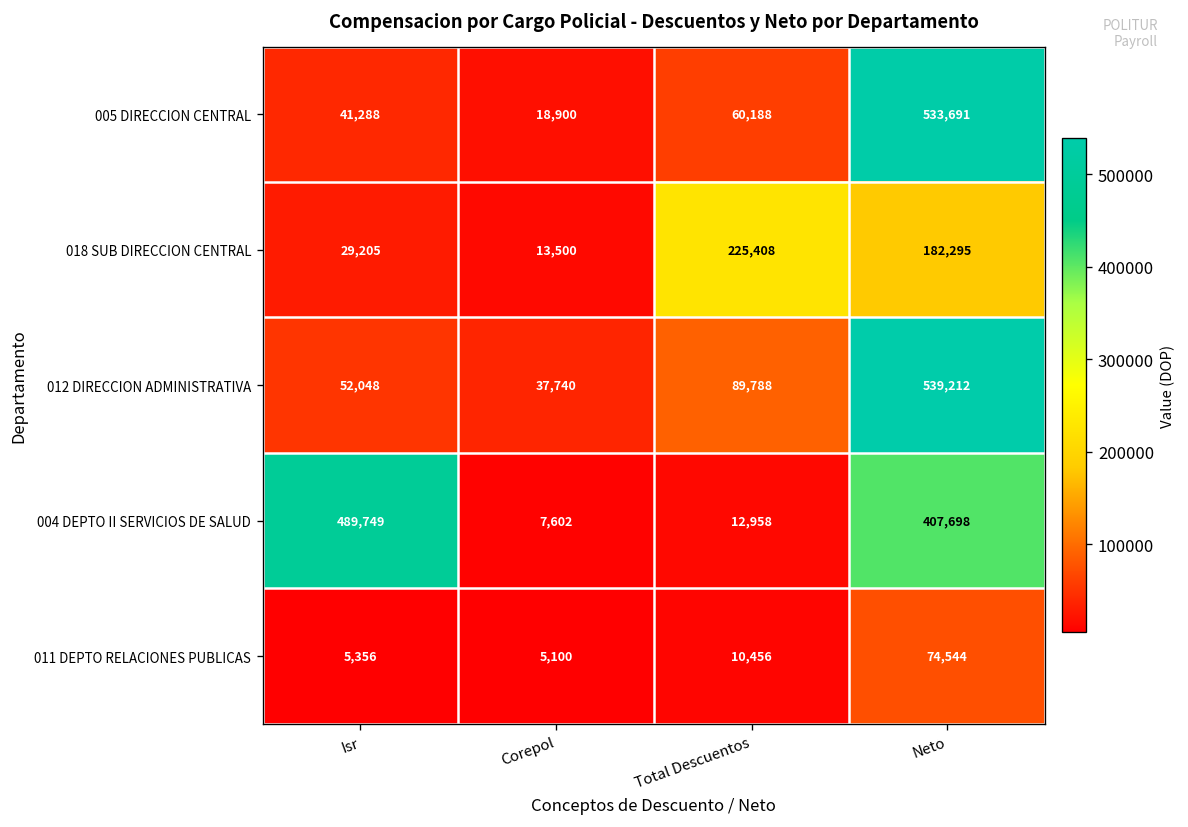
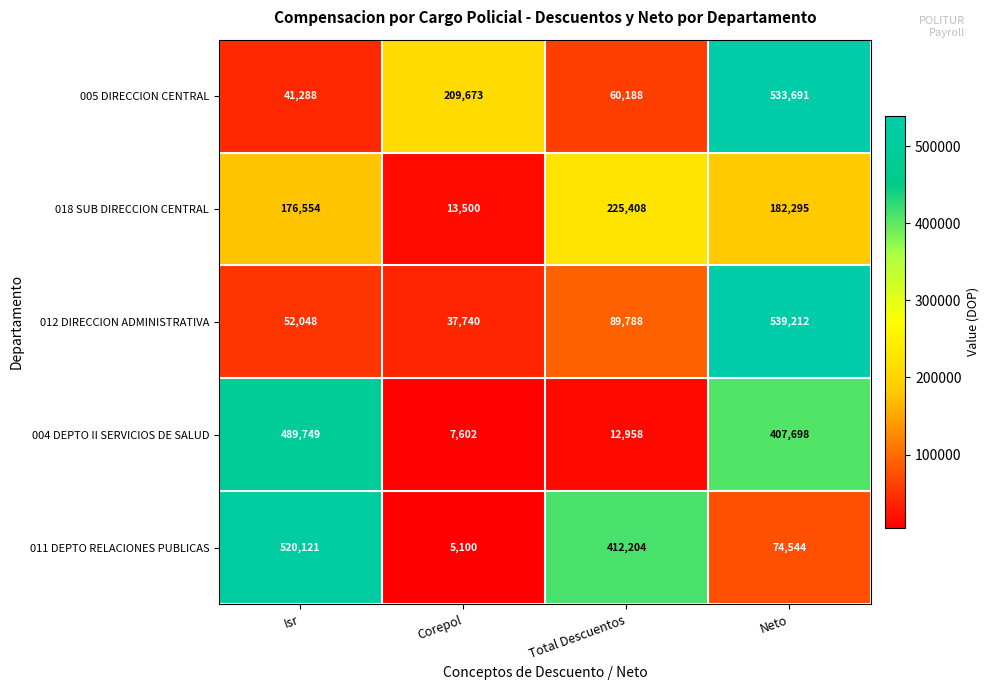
  {
    "005 DIRECCION CENTRAL": {
      "Isr": "41,288",
-     "Corepol": "18,900",
+     "Corepol": "209,673",
      "Total Descuentos": "60,188",
      "Neto": "533,691"
    },
    "018 SUB DIRECCION CENTRAL": {
-     "Isr": "29,205",
+     "Isr": "176,554",
      "Corepol": "13,500",
      "Total Descuentos": "225,408",
      "Neto": "182,295"
    },
    "012 DIRECCION ADMINISTRATIVA": {
      "Isr": "52,048",
      "Corepol": "37,740",
      "Total Descuentos": "89,788",
      "Neto": "539,212"
    },
    "004 DEPTO II SERVICIOS DE SALUD": {
      "Isr": "489,749",
      "Corepol": "7,602",
      "Total Descuentos": "12,958",
      "Neto": "407,698"
    },
    "011 DEPTO RELACIONES PUBLICAS": {
-     "Isr": "5,356",
+     "Isr": "520,121",
      "Corepol": "5,100",
-     "Total Descuentos": "10,456",
+     "Total Descuentos": "412,204",
      "Neto": "74,544"
    }
  }
